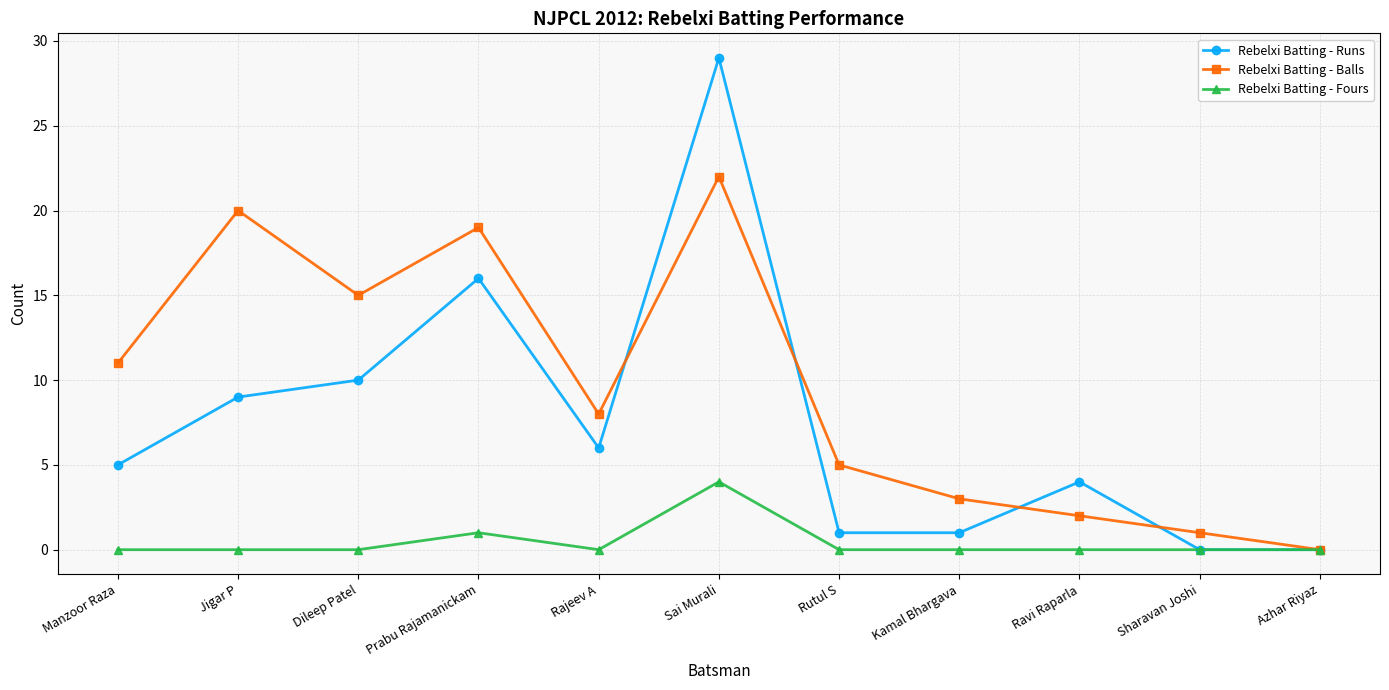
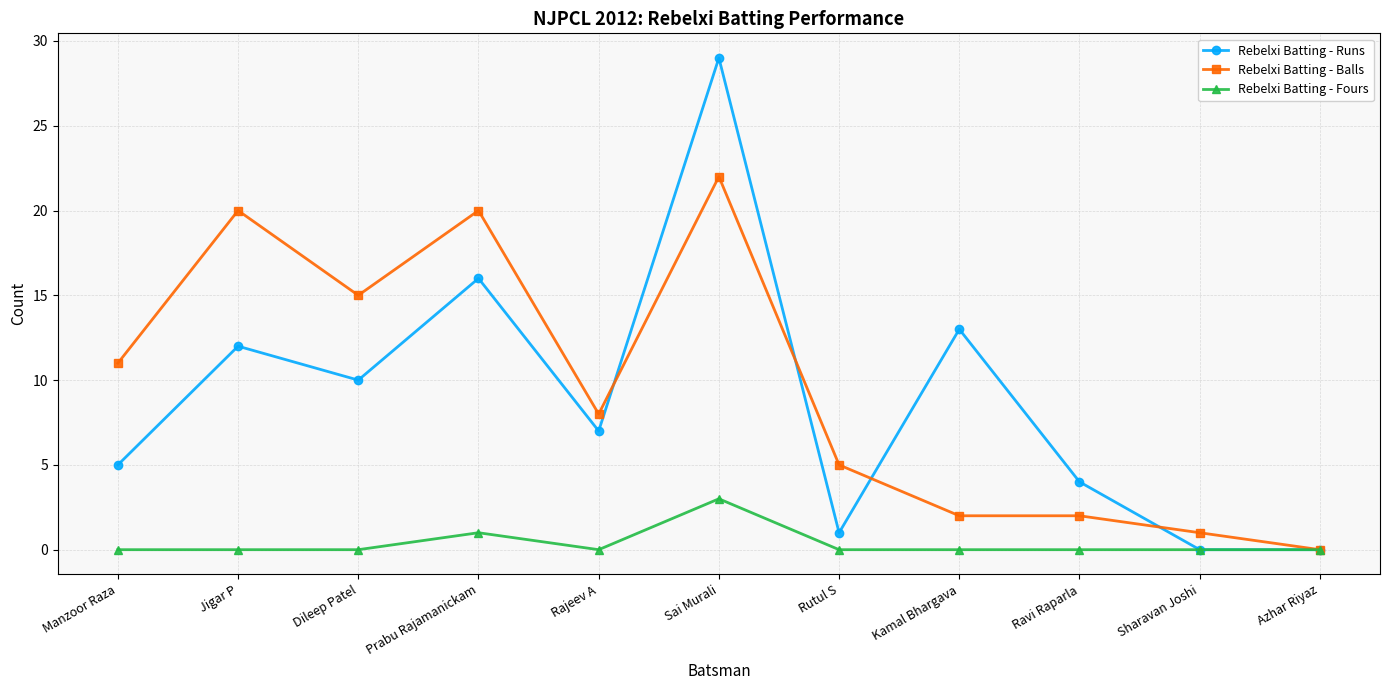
  {
    "Rebelxi Batting - Runs": {
      "Manzoor Raza": 5,
-     "Jigar P": 9,
+     "Jigar P": 12,
      "Dileep Patel": 10,
      "Prabu Rajamanickam": 16,
-     "Rajeev A": 6,
+     "Rajeev A": 7,
      "Sai Murali": 29,
      "Rutul S": 1,
-     "Kamal Bhargava": 1,
+     "Kamal Bhargava": 13,
      "Ravi Raparla": 4
    },
    "Rebelxi Batting - Balls": {
      "Manzoor Raza": 11,
      "Jigar P": 20,
      "Dileep Patel": 15,
-     "Prabu Rajamanickam": 19,
+     "Prabu Rajamanickam": 20,
      "Rajeev A": 8,
      "Sai Murali": 22,
      "Rutul S": 5,
-     "Kamal Bhargava": 3,
+     "Kamal Bhargava": 2,
      "Ravi Raparla": 2,
      "Sharavan Joshi": 1
    },
    "Rebelxi Batting - Fours": {
      "Manzoor Raza": 0,
      "Jigar P": 0,
      "Dileep Patel": 0,
      "Prabu Rajamanickam": 1,
      "Rajeev A": 0,
-     "Sai Murali": 4,
+     "Sai Murali": 3,
      "Rutul S": 0,
      "Kamal Bhargava": 0,
      "Ravi Raparla": 0
    }
  }
